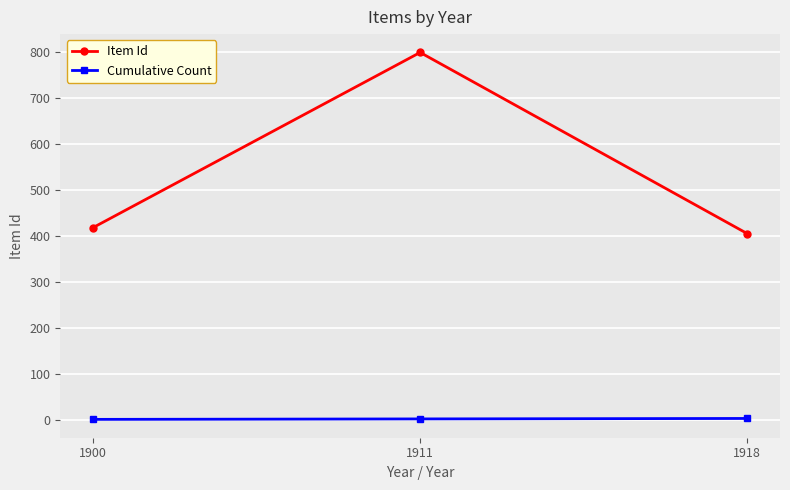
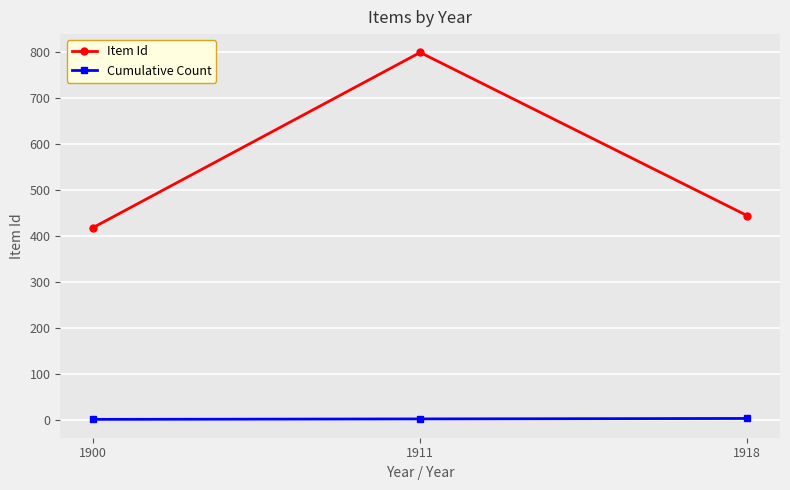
  {
    "Item Id": {
      "1900": 420,
      "1911": 800,
-     "1918": 410
+     "1918": 440
    },
    "Cumulative Count": {
      "1900": 0,
      "1911": 0,
      "1918": 0
    }
  }
